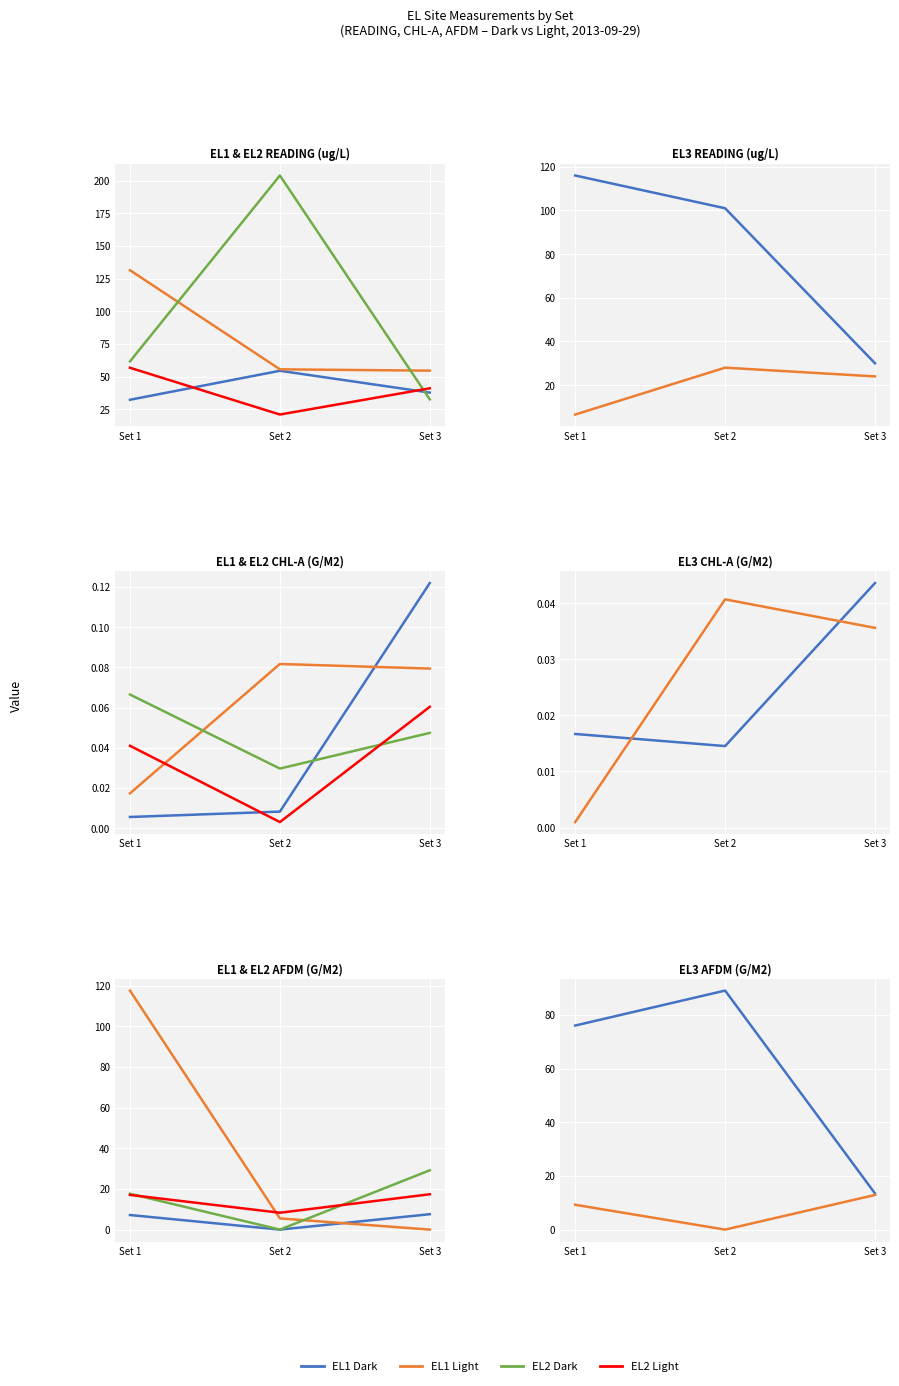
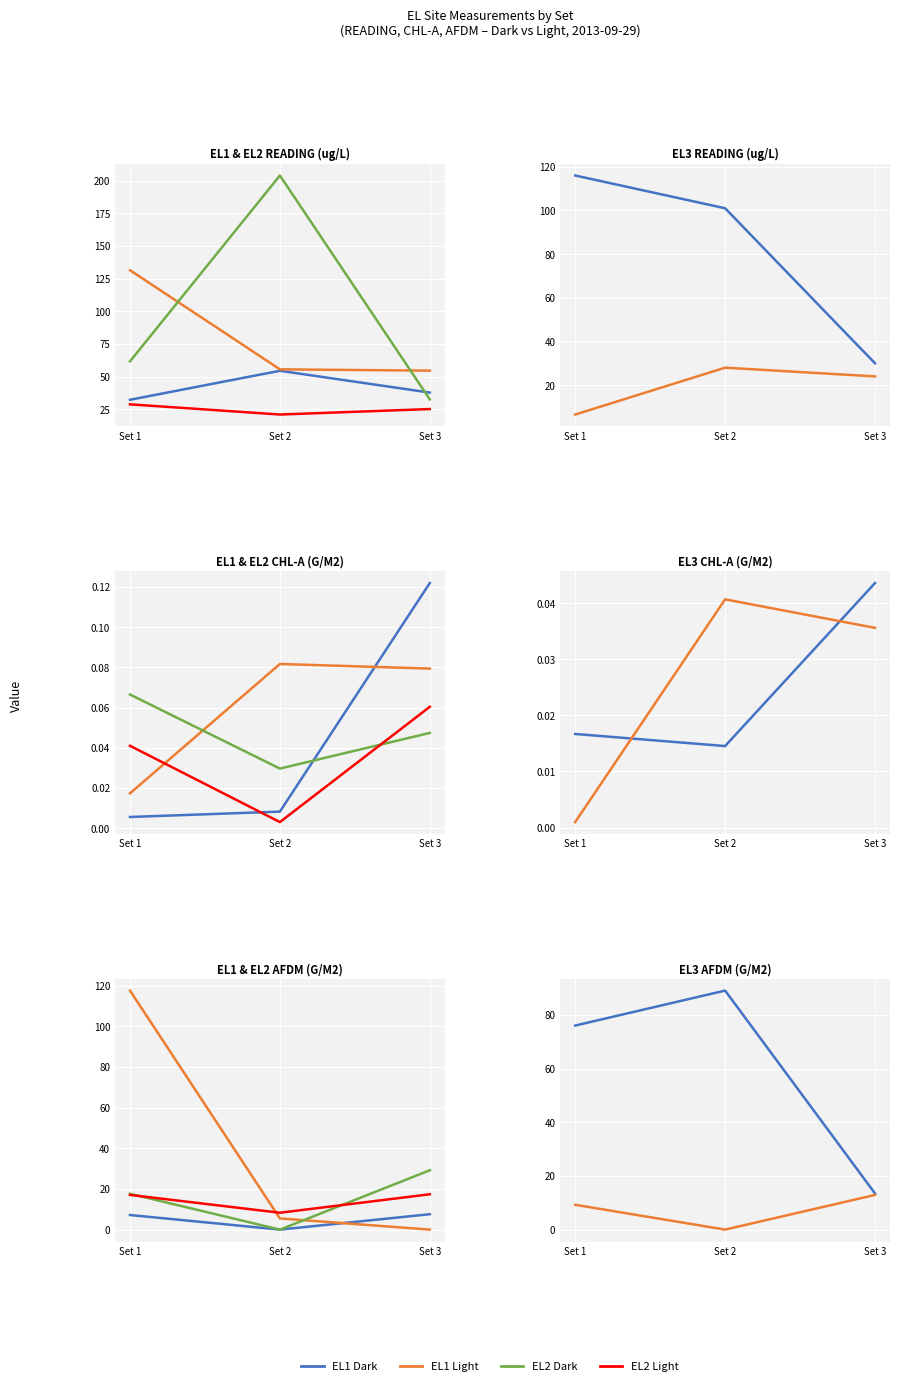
  {
    "EL1 & EL2 READING (ug/L)": {
      "EL1 Dark": {
        "Set 1": 32,
        "Set 3": 38
      },
      "EL1 Light": {
        "Set 1": 132,
        "Set 3": 55
      },
      "EL2 Dark": {
        "Set 1": 62,
        "Set 2": 204,
        "Set 3": 33
      },
      "EL2 Light": {
-       "Set 1": 57,
+       "Set 1": 29,
        "Set 2": 21,
-       "Set 3": 41
+       "Set 3": 25
      }
    }
  }
